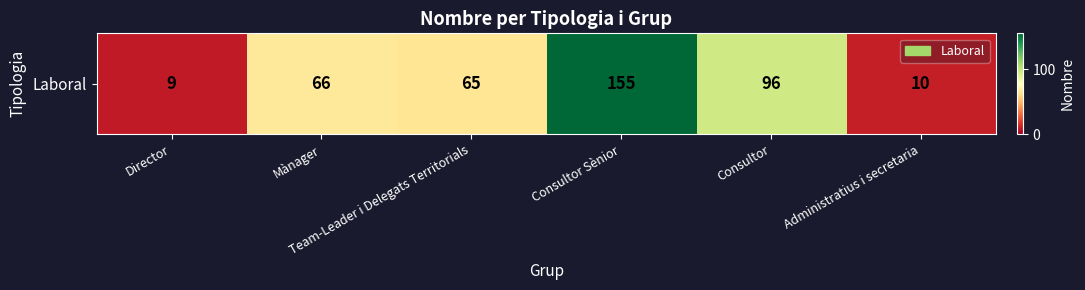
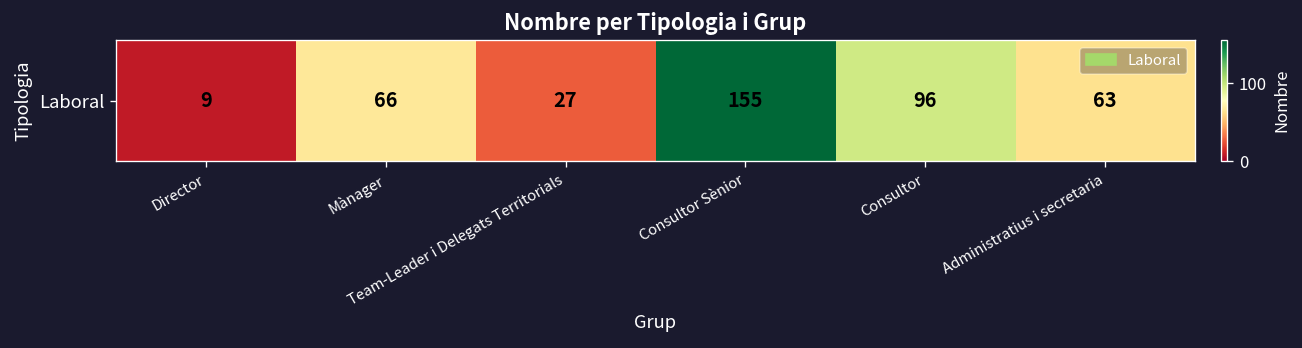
  {
    "Laboral": {
      "Director": 9,
      "Mànager": 66,
-     "Team-Leader i Delegats Territorials": 65,
+     "Team-Leader i Delegats Territorials": 27,
      "Consultor Sènior": 155,
      "Consultor": 96,
-     "Administratius i secretaria": 10
+     "Administratius i secretaria": 63
    }
  }
